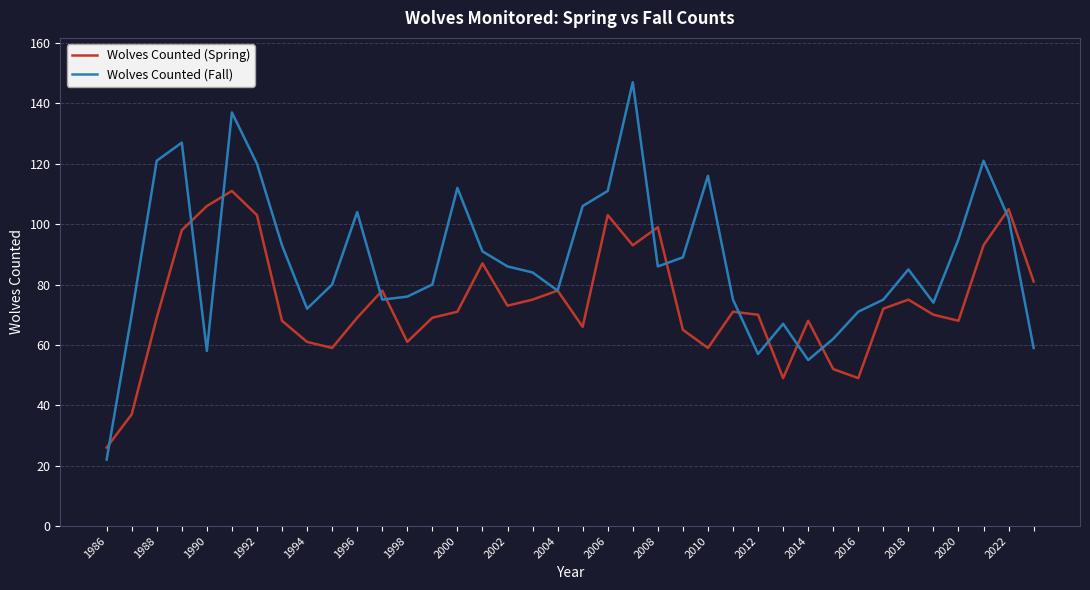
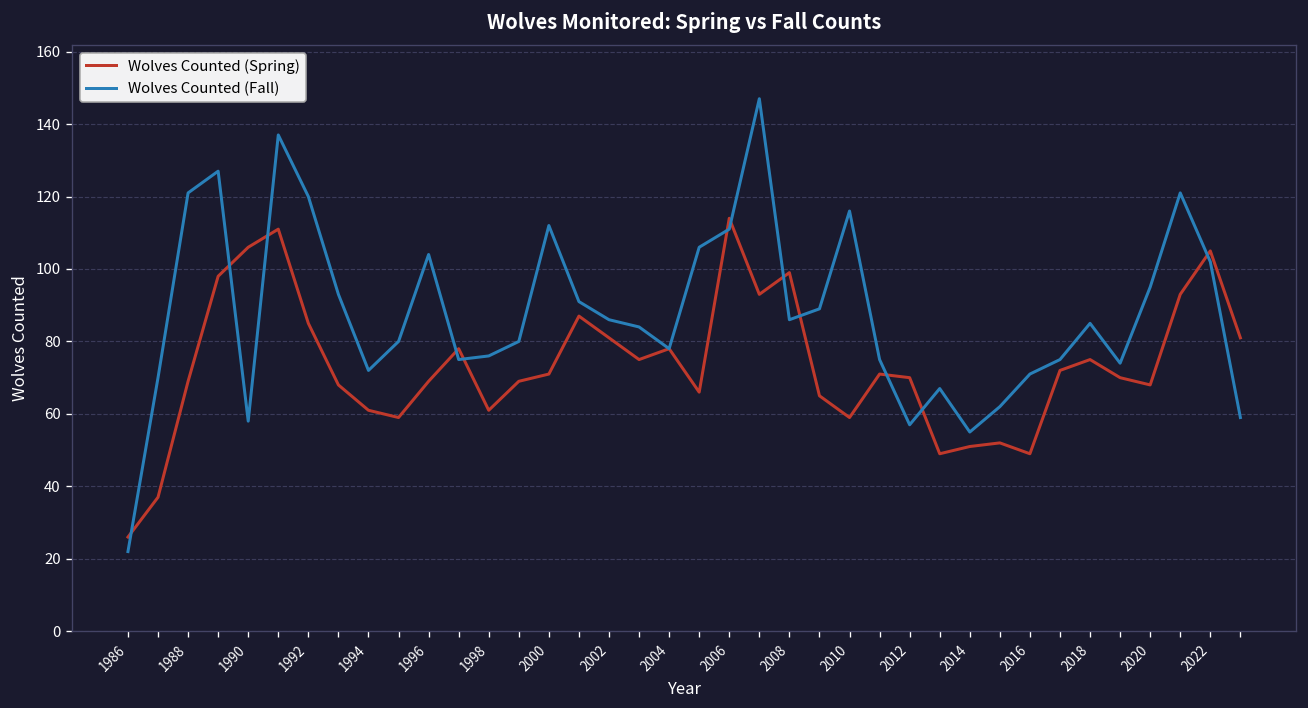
  {
    "Wolves Counted (Spring)": {
      "1986": 26,
      "1988": 69,
      "1990": 106,
-     "1992": 103,
+     "1992": 85,
      "1994": 61,
      "1996": 69,
      "1998": 61,
      "2000": 71,
-     "2002": 73,
-     "2006": 103,
+     "2002": 81,
+     "2006": 114,
      "2008": 99,
      "2010": 59,
      "2012": 70,
-     "2014": 68,
+     "2014": 51,
      "2016": 49,
      "2018": 75,
      "2020": 68,
      "2022": 105
    },
    "Wolves Counted (Fall)": {
      "1986": 22,
      "1988": 121,
      "1990": 58,
      "1992": 120,
      "1994": 72,
      "1996": 104,
      "1998": 76,
      "2000": 112,
      "2002": 86,
      "2006": 111,
      "2008": 86,
      "2010": 116,
      "2012": 57,
      "2014": 55,
      "2016": 71,
      "2018": 85,
      "2020": 95,
      "2022": 102
    }
  }
